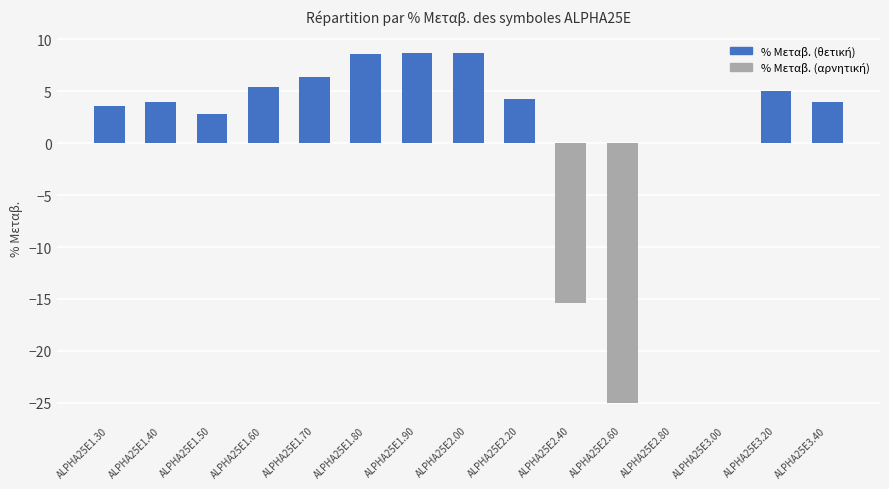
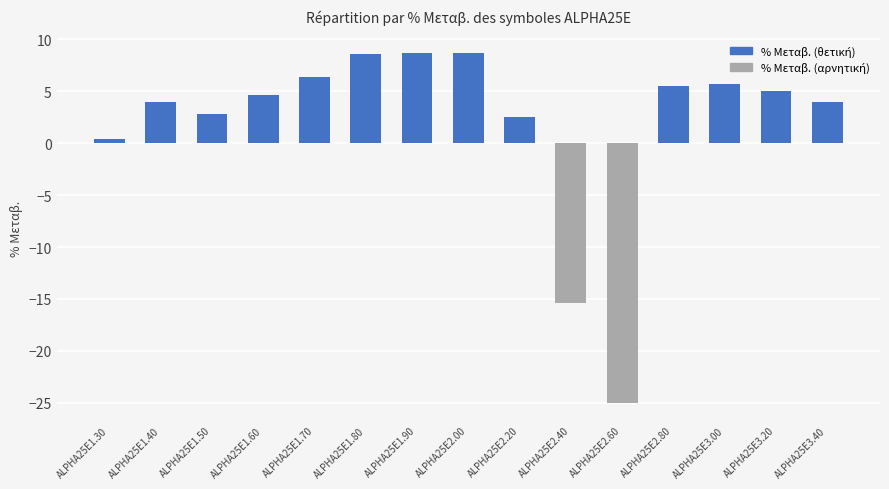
  {
-   "ALPHA25E1.30": 3.5,
+   "ALPHA25E1.30": 0.4,
    "ALPHA25E1.40": 4.0,
    "ALPHA25E1.50": 2.8,
-   "ALPHA25E1.60": 5.4,
+   "ALPHA25E1.60": 4.6,
    "ALPHA25E1.70": 6.4,
    "ALPHA25E1.80": 8.6,
    "ALPHA25E1.90": 8.7,
    "ALPHA25E2.00": 8.7,
-   "ALPHA25E2.20": 4.2,
+   "ALPHA25E2.20": 2.5,
    "ALPHA25E2.40": -15.4,
    "ALPHA25E2.60": -25.0,
-   "ALPHA25E2.80": 0.0,
-   "ALPHA25E3.00": 0.0,
+   "ALPHA25E2.80": 5.5,
+   "ALPHA25E3.00": 5.7,
    "ALPHA25E3.20": 5.0,
    "ALPHA25E3.40": 4.0
  }
